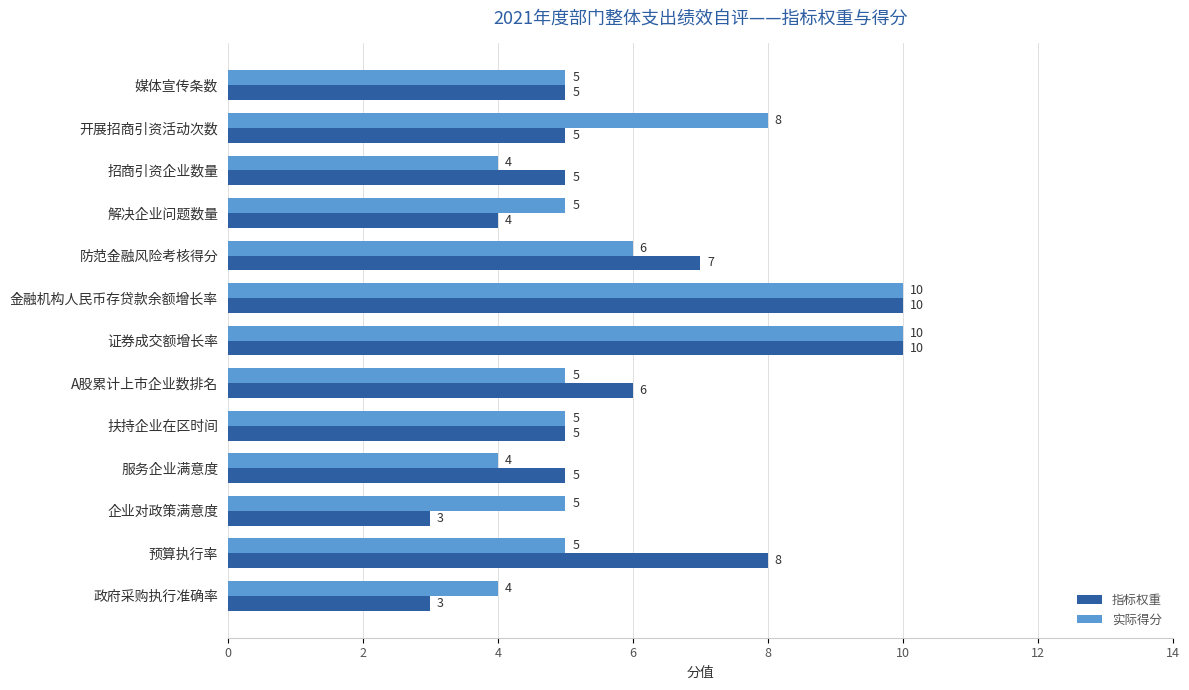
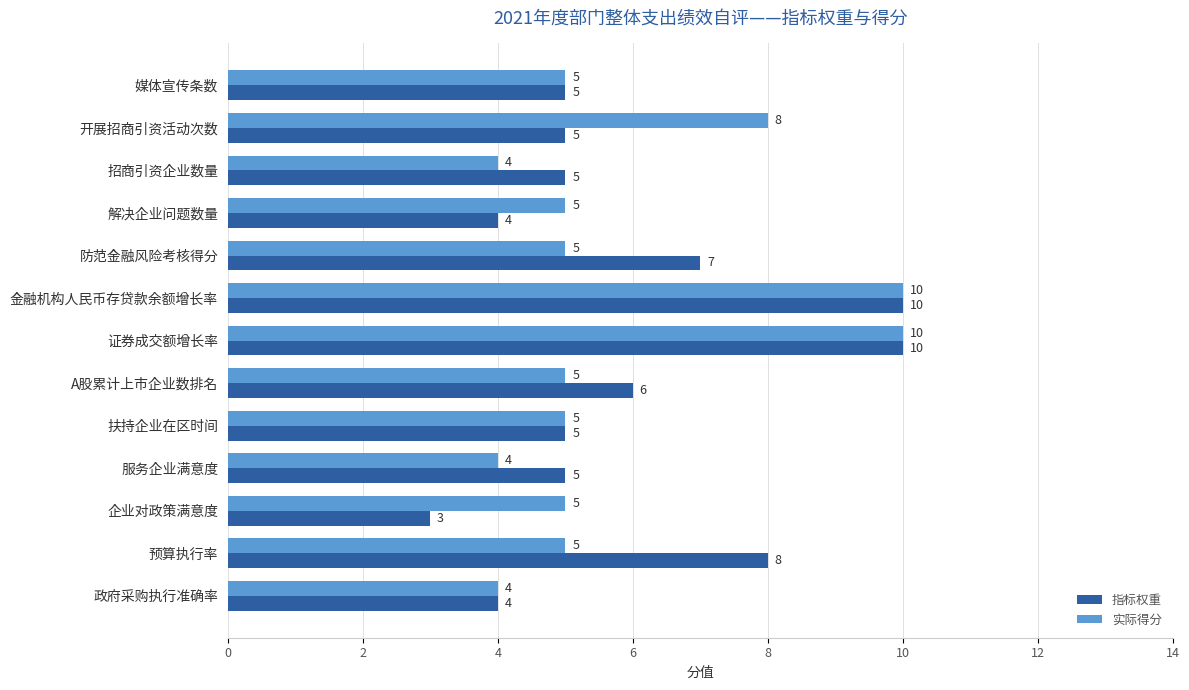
  {
    "指标权重": {
      "媒体宣传条数": 5,
      "开展招商引资活动次数": 5,
      "招商引资企业数量": 5,
      "解决企业问题数量": 4,
      "防范金融风险考核得分": 7,
      "金融机构人民币存贷款余额增长率": 10,
      "证券成交额增长率": 10,
      "A股累计上市企业数排名": 6,
      "扶持企业在区时间": 5,
      "服务企业满意度": 5,
      "企业对政策满意度": 3,
      "预算执行率": 8,
-     "政府采购执行准确率": 3
+     "政府采购执行准确率": 4
    },
    "实际得分": {
      "媒体宣传条数": 5,
      "开展招商引资活动次数": 8,
      "招商引资企业数量": 4,
      "解决企业问题数量": 5,
-     "防范金融风险考核得分": 6,
+     "防范金融风险考核得分": 5,
      "金融机构人民币存贷款余额增长率": 10,
      "证券成交额增长率": 10,
      "A股累计上市企业数排名": 5,
      "扶持企业在区时间": 5,
      "服务企业满意度": 4,
      "企业对政策满意度": 5,
      "预算执行率": 5,
      "政府采购执行准确率": 4
    }
  }
